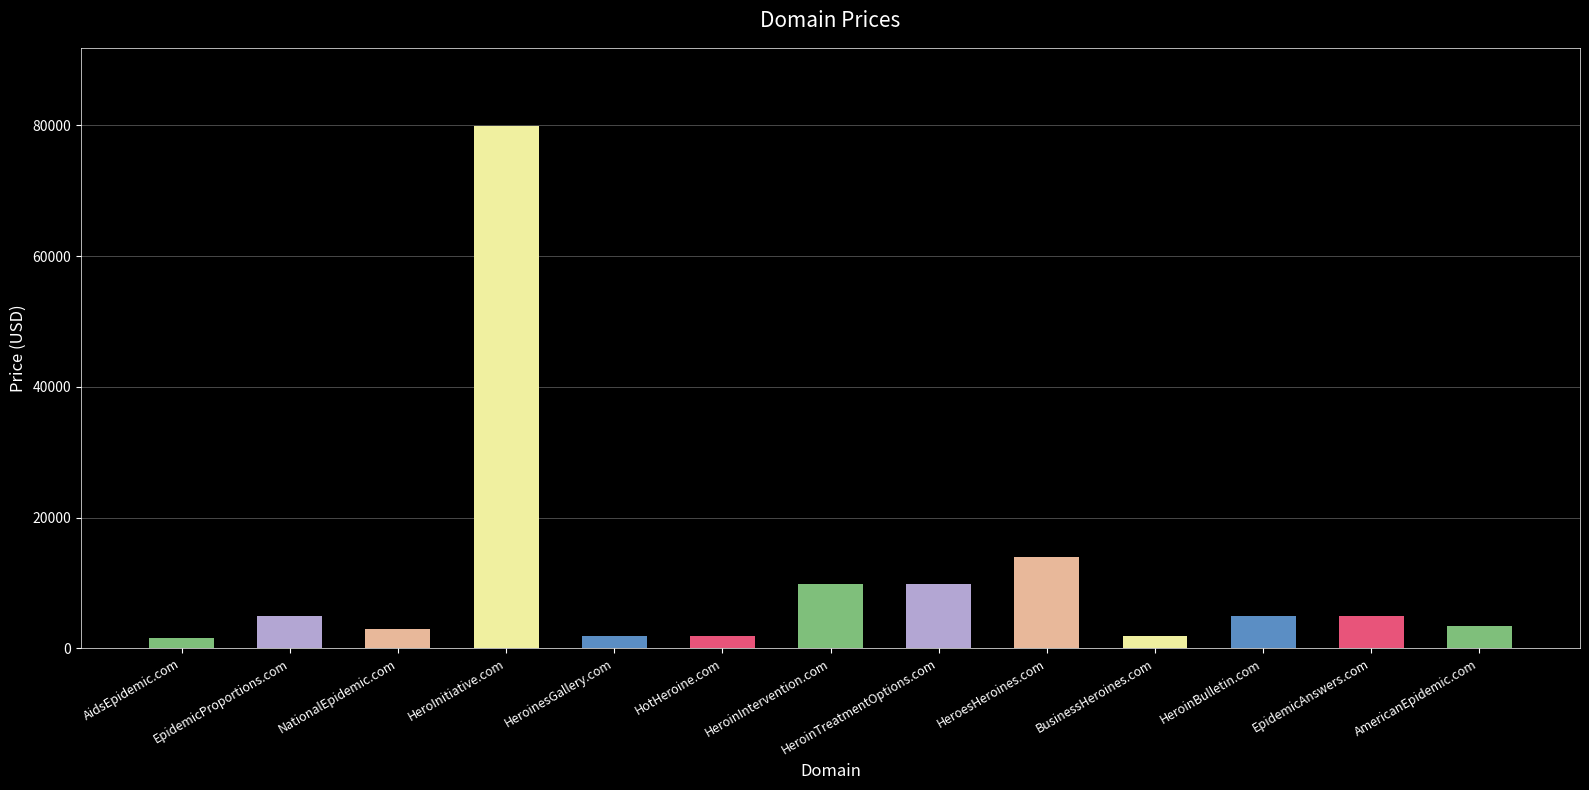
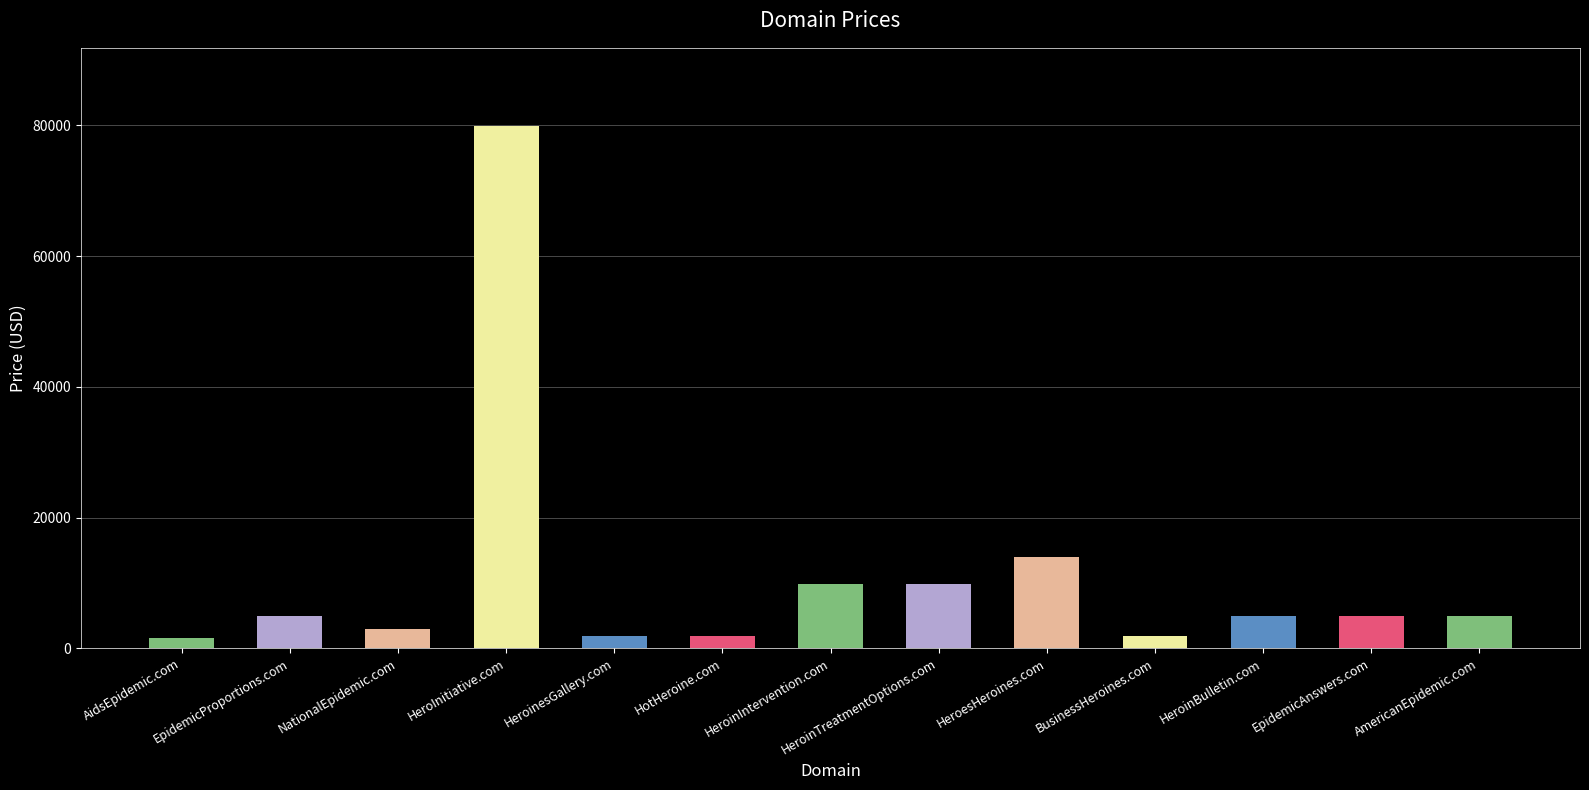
  {
    "AidsEpidemic.com": 2000,
    "EpidemicProportions.com": 5000,
    "NationalEpidemic.com": 3000,
    "HeroInitiative.com": 80000,
    "HeroinesGallery.com": 2000,
    "HotHeroine.com": 2000,
    "HeroinIntervention.com": 10000,
    "HeroinTreatmentOptions.com": 10000,
    "HeroesHeroines.com": 14000,
    "BusinessHeroines.com": 2000,
    "HeroinBulletin.com": 5000,
    "EpidemicAnswers.com": 5000,
-   "AmericanEpidemic.com": 3000
+   "AmericanEpidemic.com": 5000
  }
